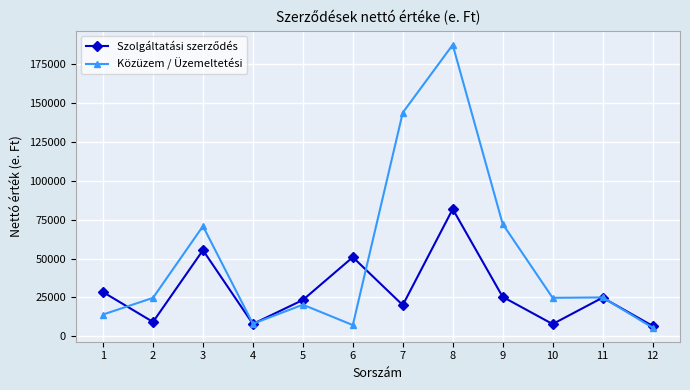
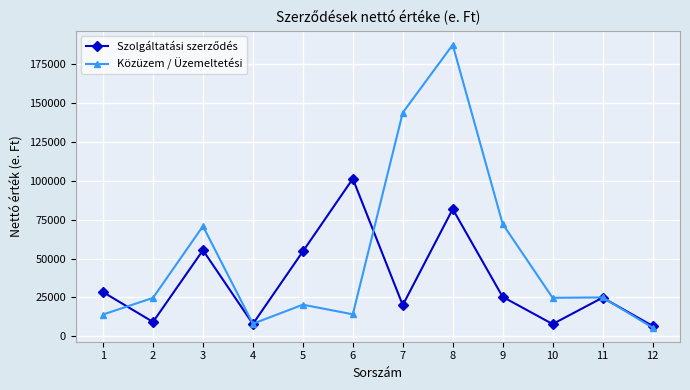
  {
    "Szolgáltatási szerződés": {
      "1": 28000,
      "2": 9000,
      "3": 55000,
-     "5": 23000,
-     "6": 51000,
+     "5": 55000,
+     "6": 101000,
      "7": 20000,
      "8": 82000,
      "9": 25000,
      "10": 8000
    },
    "Közüzem / Üzemeltetési": {
      "1": 14000,
      "2": 25000,
      "3": 71000,
      "5": 20000,
-     "6": 7000,
+     "6": 14000,
      "7": 144000,
      "8": 188000,
      "9": 72000,
      "10": 25000
    }
  }
